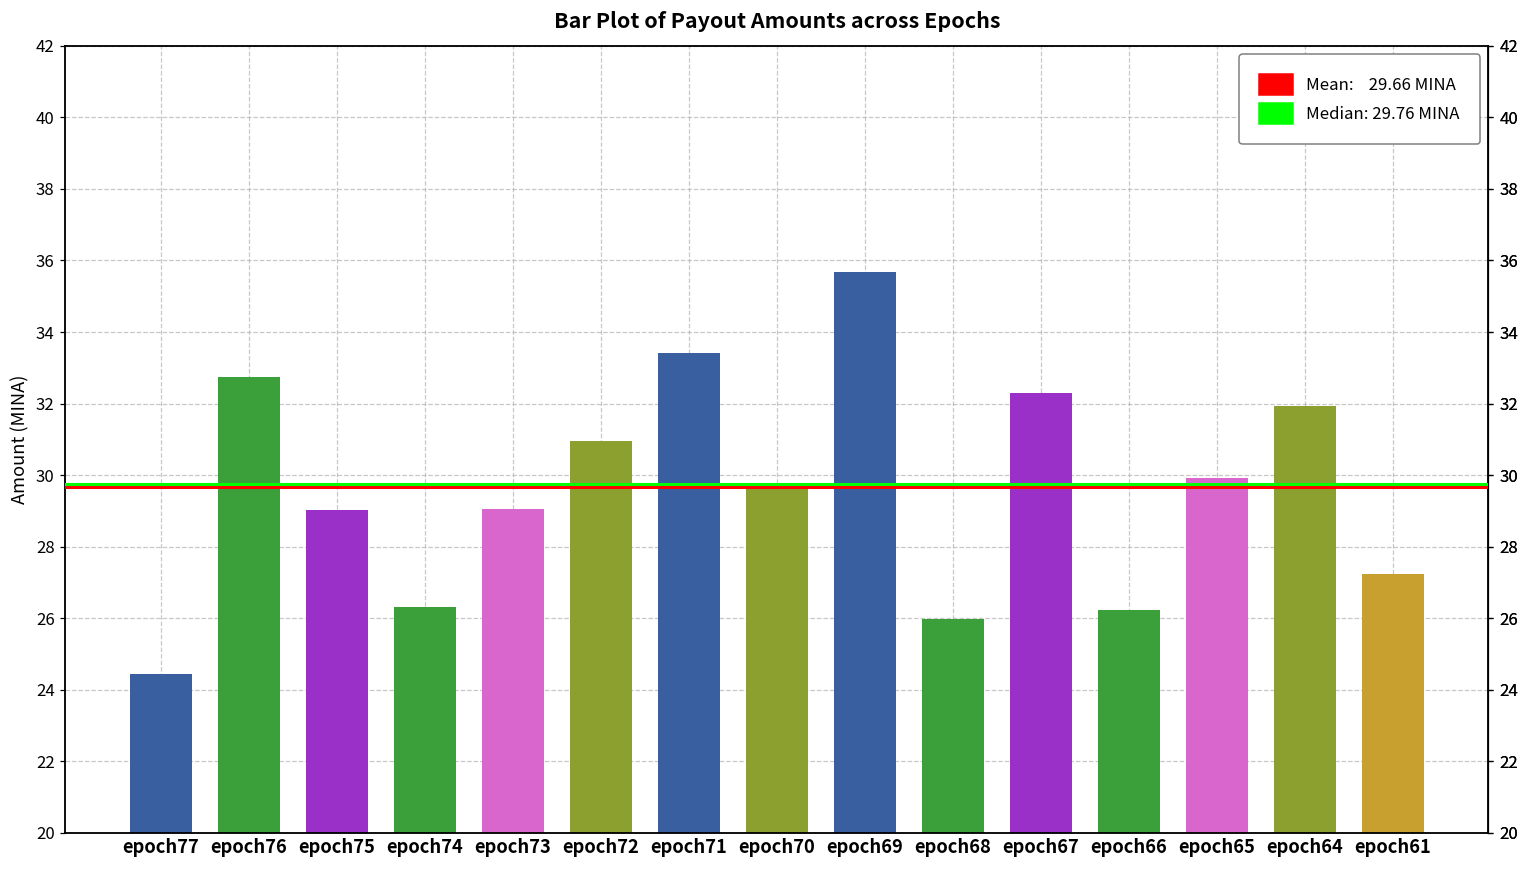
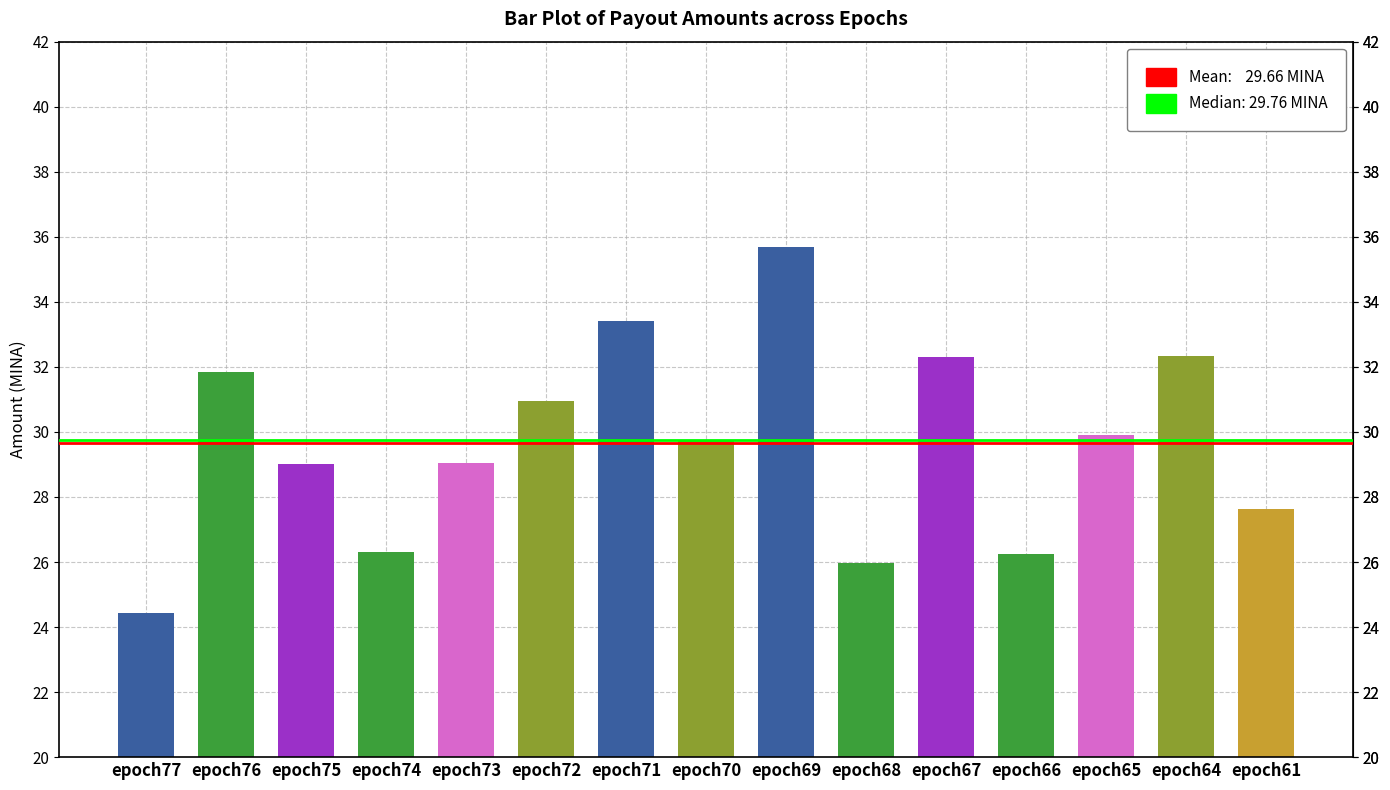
  {
    "epoch77": 24.4,
-   "epoch76": 32.7,
+   "epoch76": 31.8,
    "epoch75": 29.0,
    "epoch74": 26.3,
    "epoch73": 29.0,
    "epoch72": 31.0,
    "epoch71": 33.4,
    "epoch70": 29.8,
    "epoch69": 35.7,
    "epoch68": 26.0,
    "epoch67": 32.3,
    "epoch66": 26.2,
    "epoch65": 29.9,
-   "epoch64": 31.9,
-   "epoch61": 27.2
+   "epoch64": 32.3,
+   "epoch61": 27.6
  }
